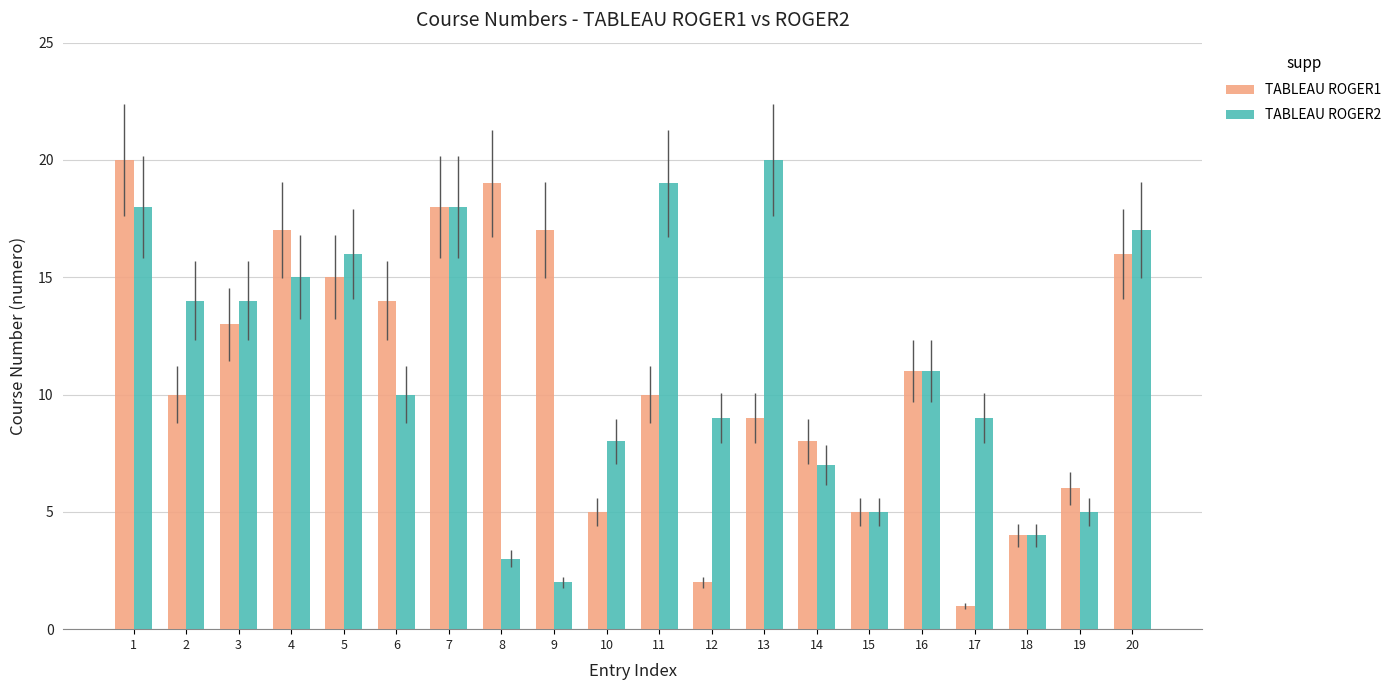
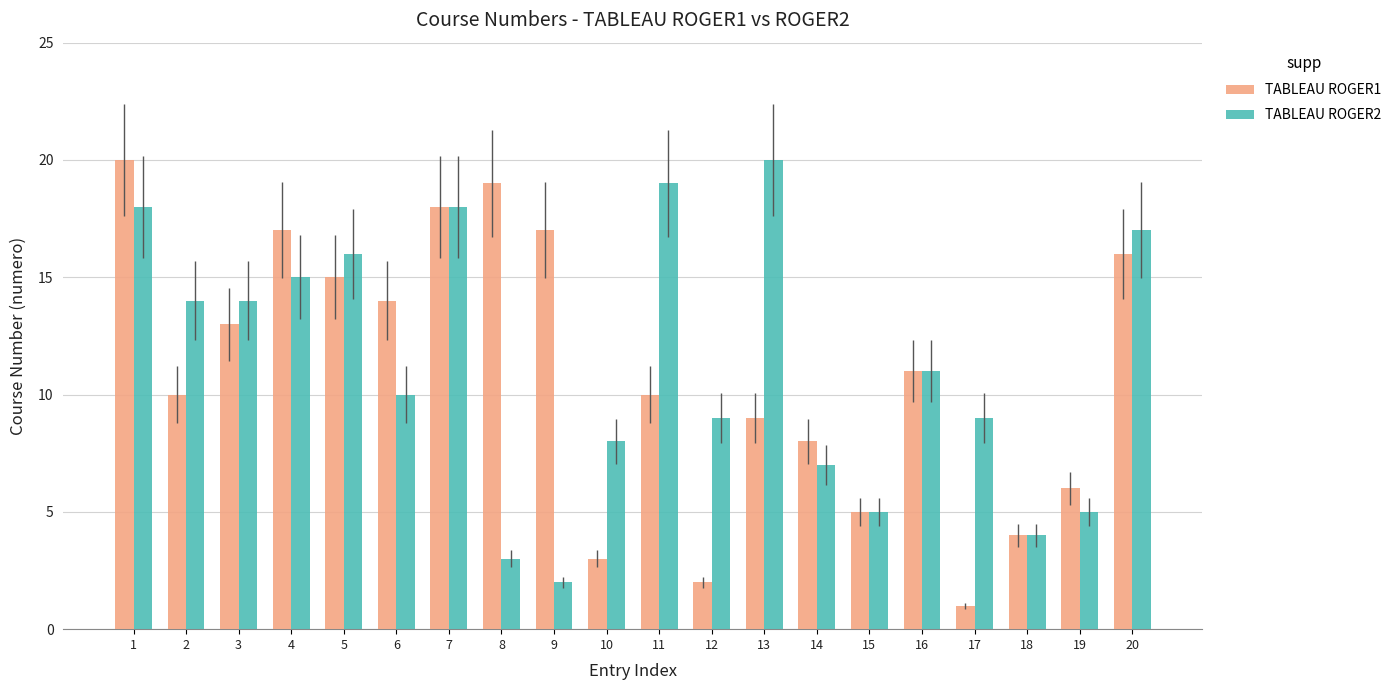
  {
    "TABLEAU ROGER1": {
      "1": 20,
      "2": 10,
      "3": 13,
      "4": 17,
      "5": 15,
      "6": 14,
      "7": 18,
      "8": 19,
      "9": 17,
-     "10": 5,
+     "10": 3,
      "11": 10,
      "12": 2,
      "13": 9,
      "14": 8,
      "15": 5,
      "16": 11,
      "17": 1,
      "18": 4,
      "19": 6,
      "20": 16
    },
    "TABLEAU ROGER2": {
      "1": 18,
      "2": 14,
      "3": 14,
      "4": 15,
      "5": 16,
      "6": 10,
      "7": 18,
      "8": 3,
      "9": 2,
      "10": 8,
      "11": 19,
      "12": 9,
      "13": 20,
      "14": 7,
      "15": 5,
      "16": 11,
      "17": 9,
      "18": 4,
      "19": 5,
      "20": 17
    }
  }
